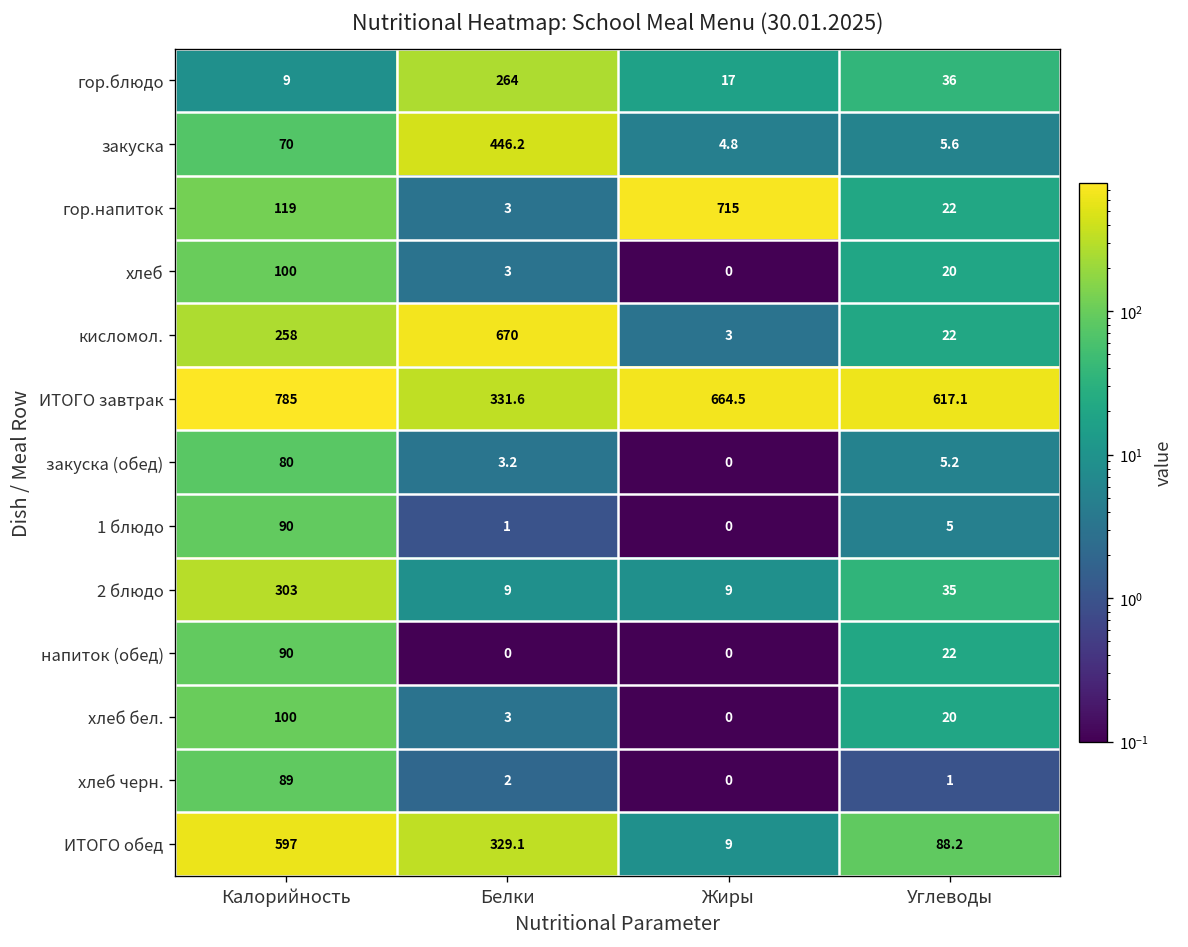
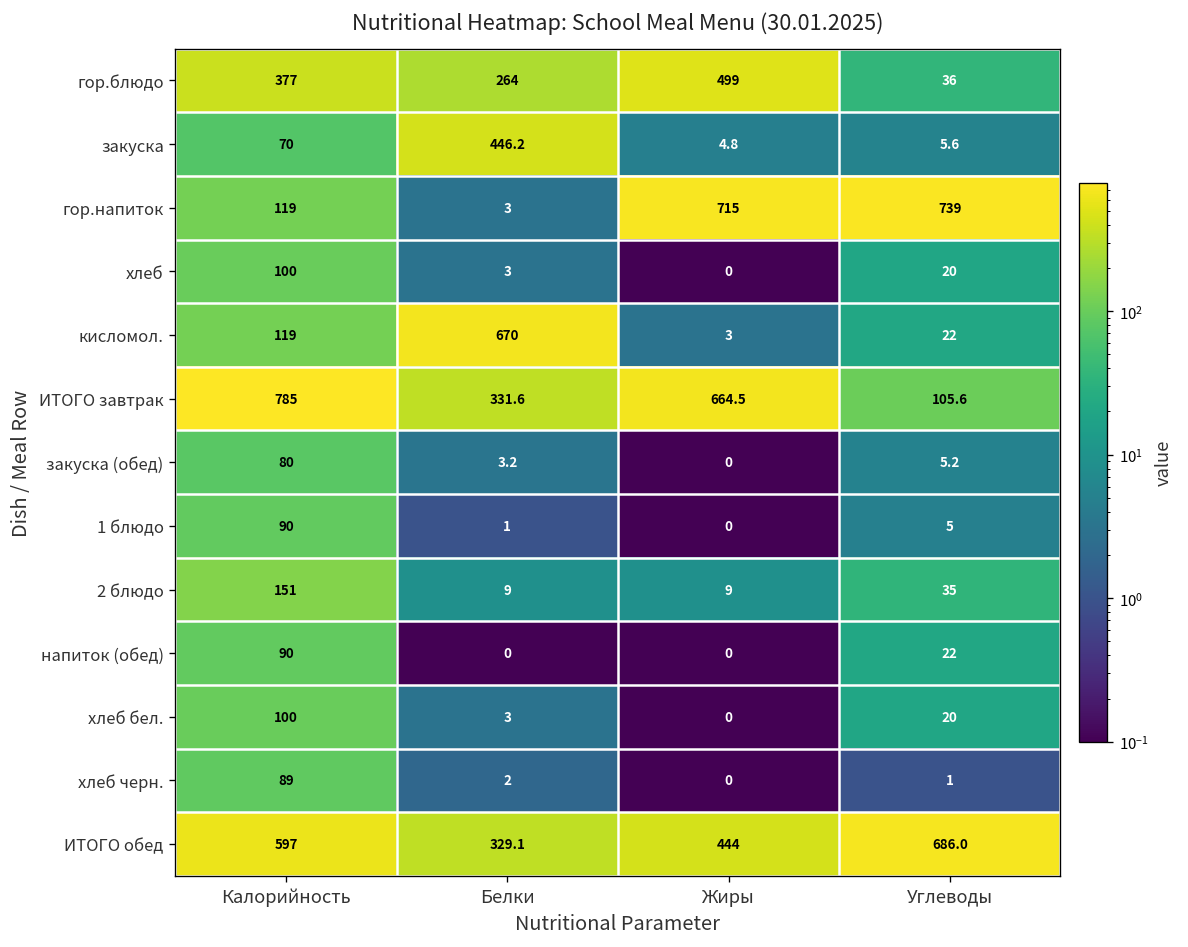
  {
    "гор.блюдо": {
-     "Калорийность": 9,
+     "Калорийность": 377,
      "Белки": 264,
-     "Жиры": 17,
+     "Жиры": 499,
      "Углеводы": 36
    },
    "закуска": {
      "Калорийность": 70,
      "Белки": 446.2,
      "Жиры": 4.8,
      "Углеводы": 5.6
    },
    "гор.напиток": {
      "Калорийность": 119,
      "Белки": 3,
      "Жиры": 715,
-     "Углеводы": 22
+     "Углеводы": 739
    },
    "хлеб": {
      "Калорийность": 100,
      "Белки": 3,
      "Жиры": 0,
      "Углеводы": 20
    },
    "кисломол.": {
-     "Калорийность": 258,
+     "Калорийность": 119,
      "Белки": 670,
      "Жиры": 3,
      "Углеводы": 22
    },
    "ИТОГО завтрак": {
      "Калорийность": 785,
      "Белки": 331.6,
      "Жиры": 664.5,
-     "Углеводы": 617.1
+     "Углеводы": 105.6
    },
    "закуска (обед)": {
      "Калорийность": 80,
      "Белки": 3.2,
      "Жиры": 0,
      "Углеводы": 5.2
    },
    "1 блюдо": {
      "Калорийность": 90,
      "Белки": 1,
      "Жиры": 0,
      "Углеводы": 5
    },
    "2 блюдо": {
-     "Калорийность": 303,
+     "Калорийность": 151,
      "Белки": 9,
      "Жиры": 9,
      "Углеводы": 35
    },
    "напиток (обед)": {
      "Калорийность": 90,
      "Белки": 0,
      "Жиры": 0,
      "Углеводы": 22
    },
    "хлеб бел.": {
      "Калорийность": 100,
      "Белки": 3,
      "Жиры": 0,
      "Углеводы": 20
    },
    "хлеб черн.": {
      "Калорийность": 89,
      "Белки": 2,
      "Жиры": 0,
      "Углеводы": 1
    },
    "ИТОГО обед": {
      "Калорийность": 597,
      "Белки": 329.1,
-     "Жиры": 9,
-     "Углеводы": 88.2
+     "Жиры": 444,
+     "Углеводы": 686.0
    }
  }
